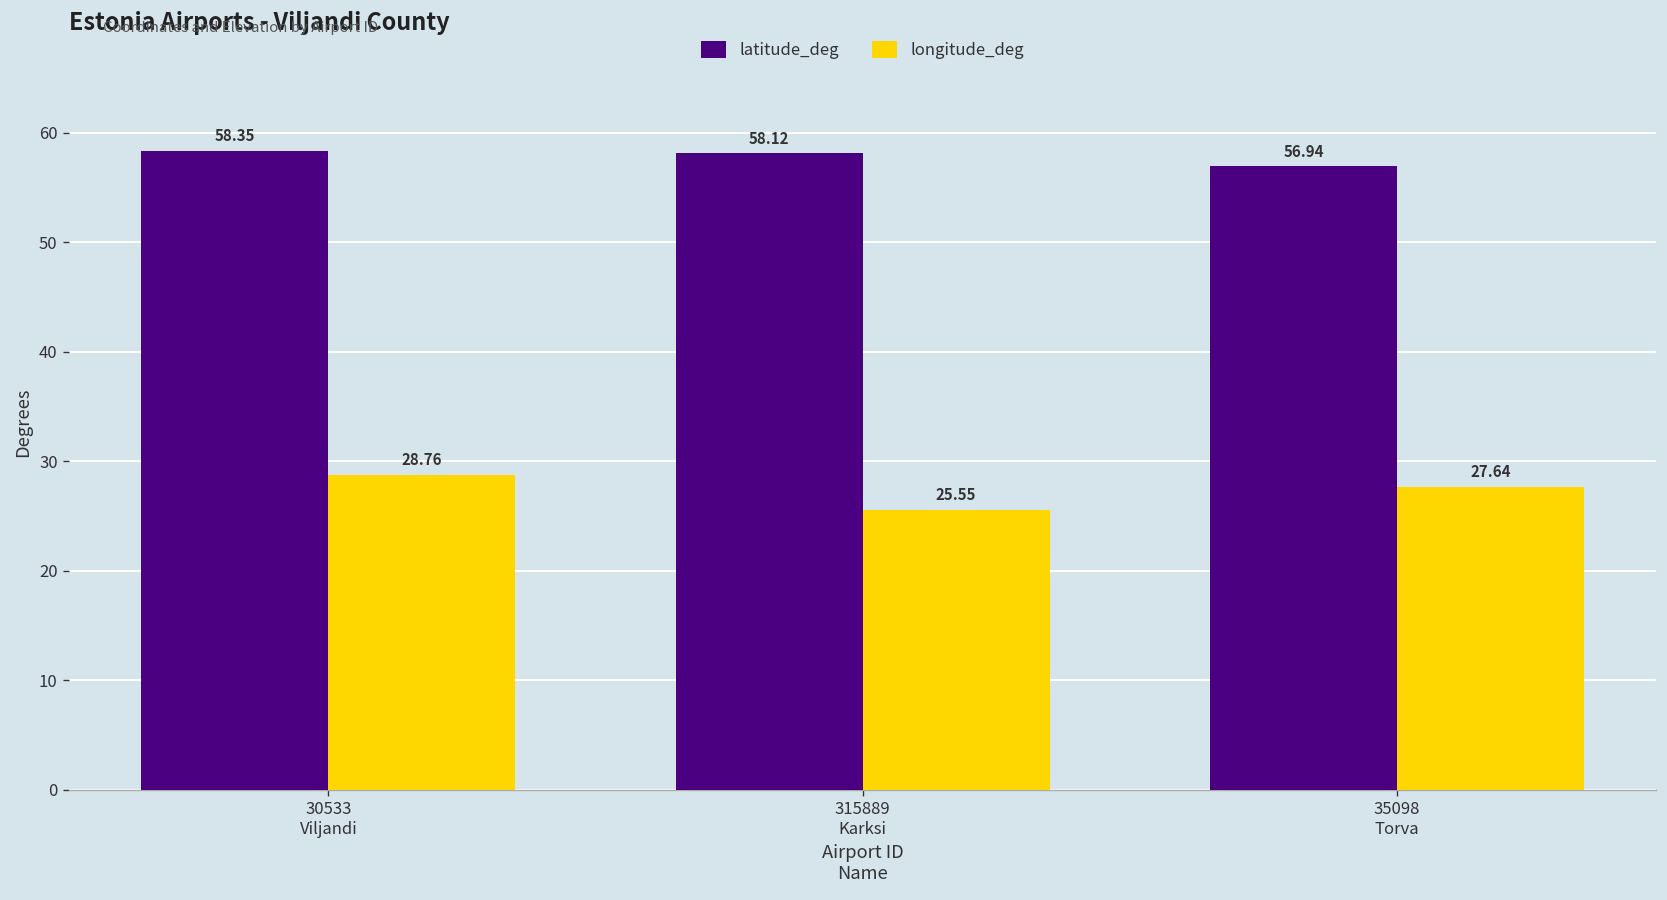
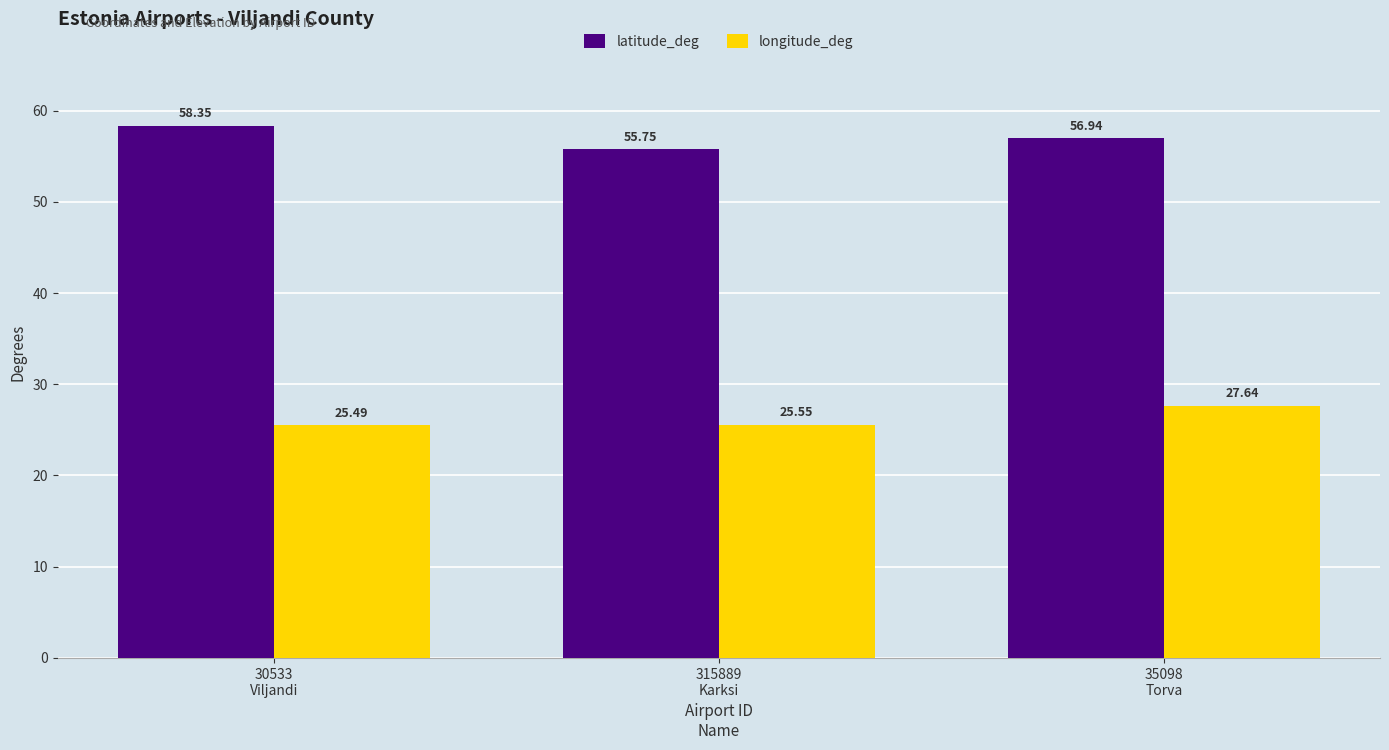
  {
    "latitude_deg": {
      "30533 Viljandi": 58.35,
-     "315889 Karksi": 58.12,
+     "315889 Karksi": 55.75,
      "35098 Torva": 56.94
    },
    "longitude_deg": {
-     "30533 Viljandi": 28.76,
+     "30533 Viljandi": 25.49,
      "315889 Karksi": 25.55,
      "35098 Torva": 27.64
    }
  }
